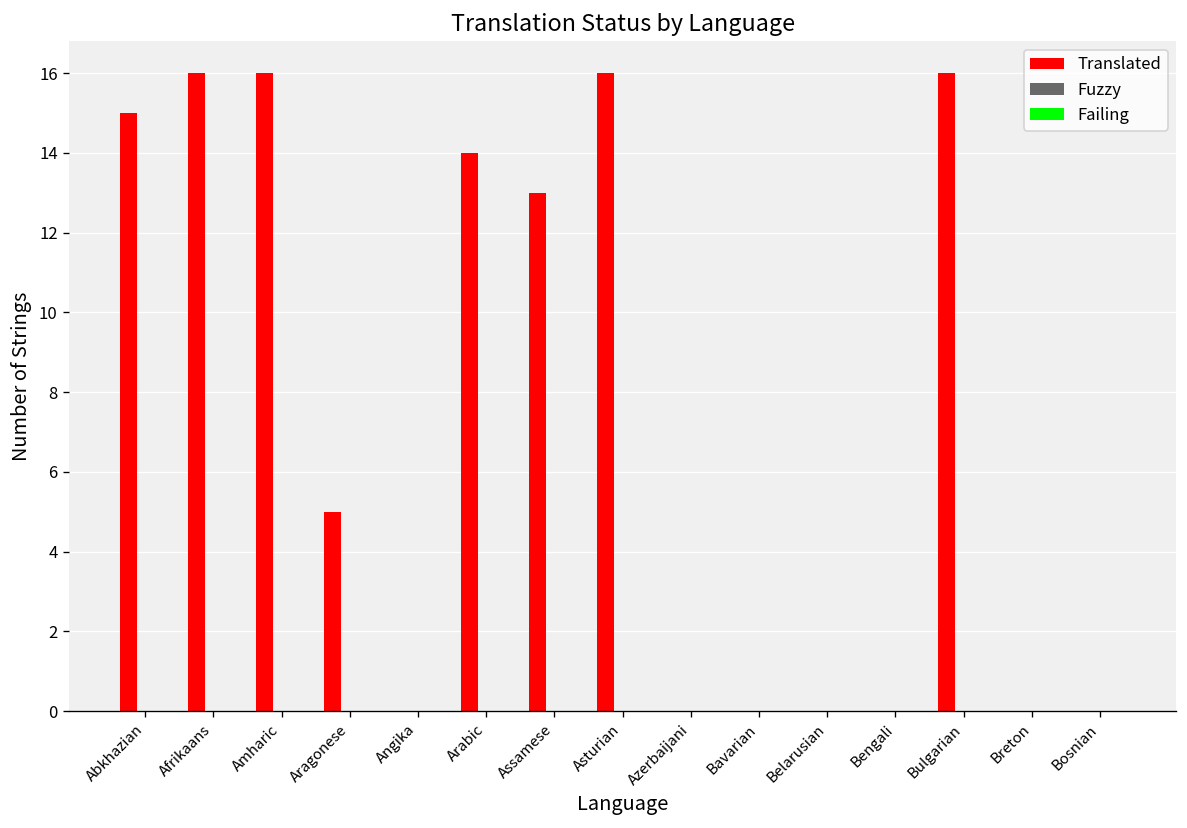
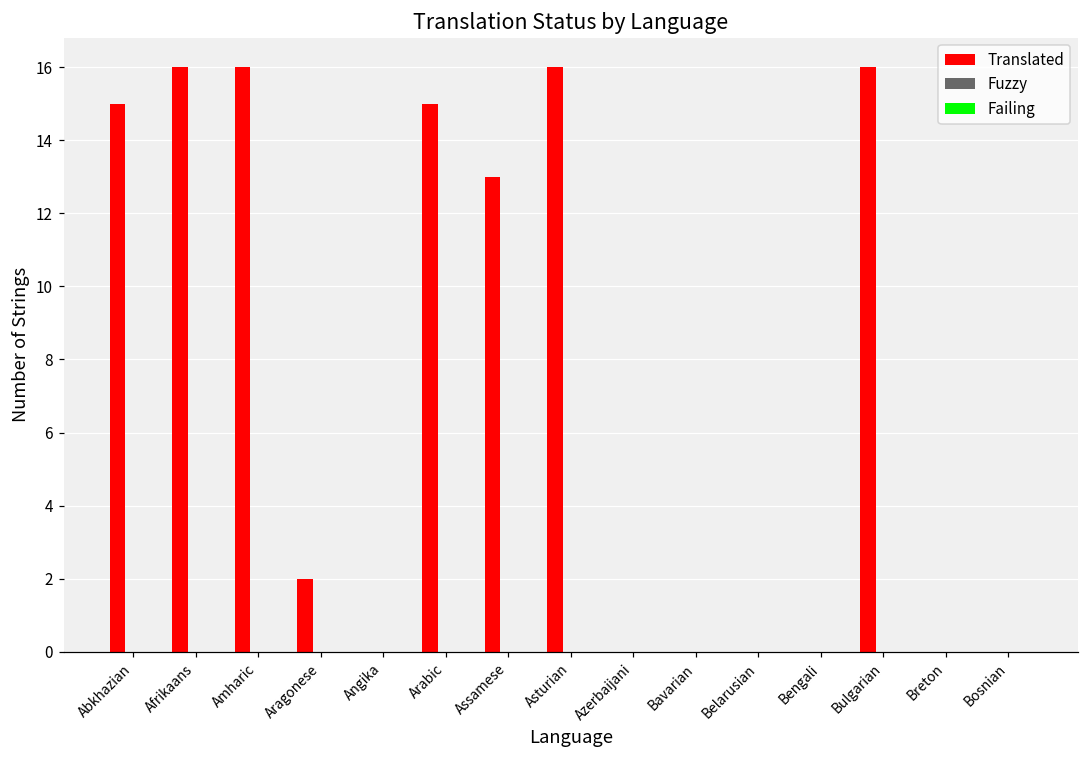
  {
    "Translated": {
      "Abkhazian": 15,
      "Afrikaans": 16,
      "Amharic": 16,
-     "Aragonese": 5,
+     "Aragonese": 2,
      "Angika": 0,
-     "Arabic": 14,
+     "Arabic": 15,
      "Assamese": 13,
      "Asturian": 16,
      "Azerbaijani": 0,
      "Bavarian": 0,
      "Belarusian": 0,
      "Bengali": 0,
      "Bulgarian": 16,
      "Breton": 0,
      "Bosnian": 0
    },
    "Fuzzy": {
      "Abkhazian": 0,
      "Afrikaans": 0,
      "Amharic": 0,
      "Aragonese": 0,
      "Angika": 0,
      "Arabic": 0,
      "Assamese": 0,
      "Asturian": 0,
      "Azerbaijani": 0,
      "Bavarian": 0,
      "Belarusian": 0,
      "Bengali": 0,
      "Bulgarian": 0,
      "Breton": 0,
      "Bosnian": 0
    },
    "Failing": {
      "Abkhazian": 0,
      "Afrikaans": 0,
      "Amharic": 0,
      "Aragonese": 0,
      "Angika": 0,
      "Arabic": 0,
      "Assamese": 0,
      "Asturian": 0,
      "Azerbaijani": 0,
      "Bavarian": 0,
      "Belarusian": 0,
      "Bengali": 0,
      "Bulgarian": 0,
      "Breton": 0,
      "Bosnian": 0
    }
  }
